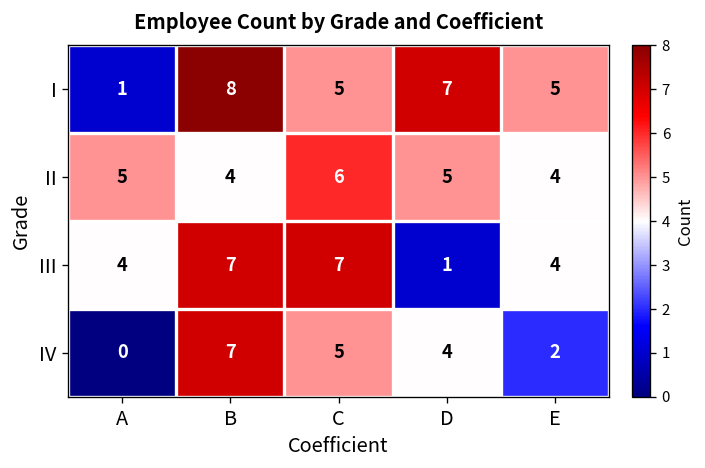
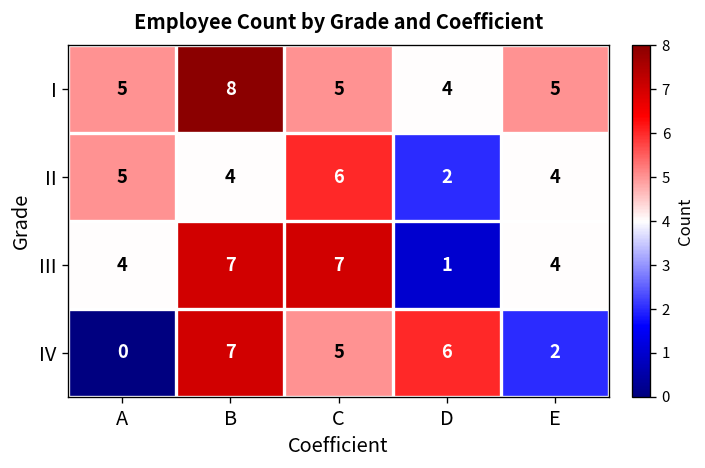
  {
    "I": {
-     "A": 1,
+     "A": 5,
      "B": 8,
      "C": 5,
-     "D": 7,
+     "D": 4,
      "E": 5
    },
    "II": {
      "A": 5,
      "B": 4,
      "C": 6,
-     "D": 5,
+     "D": 2,
      "E": 4
    },
    "III": {
      "A": 4,
      "B": 7,
      "C": 7,
      "D": 1,
      "E": 4
    },
    "IV": {
      "A": 0,
      "B": 7,
      "C": 5,
-     "D": 4,
+     "D": 6,
      "E": 2
    }
  }
